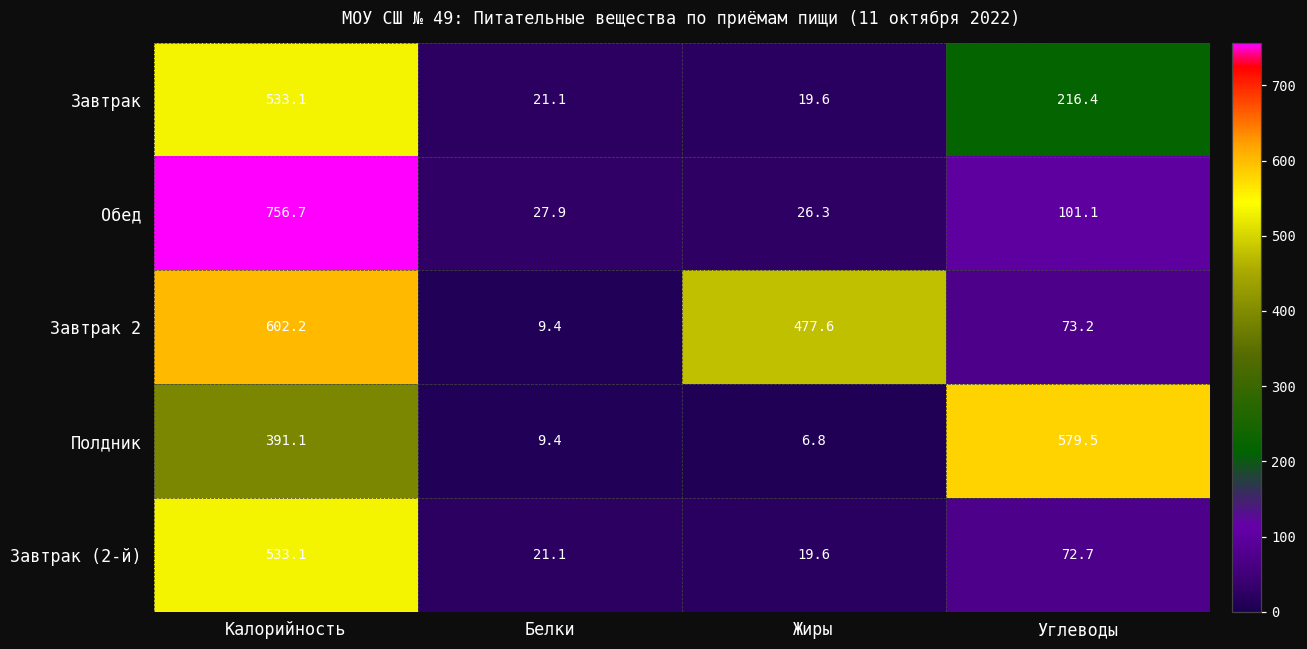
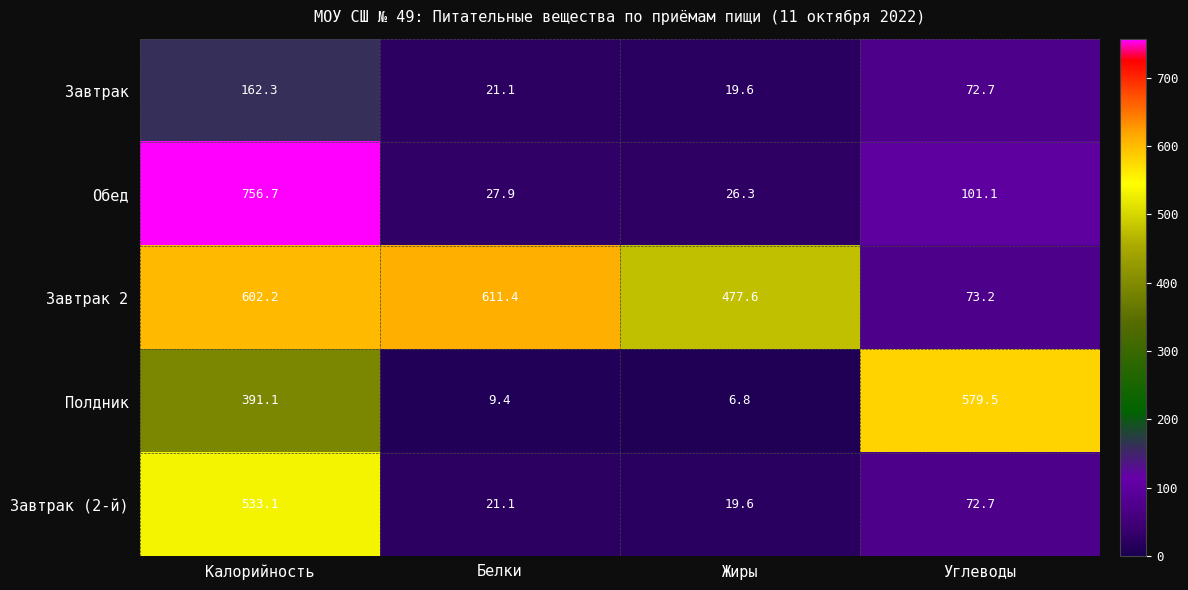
  {
    "Завтрак": {
-     "Калорийность": 533.1,
+     "Калорийность": 162.3,
      "Белки": 21.1,
      "Жиры": 19.6,
-     "Углеводы": 216.4
+     "Углеводы": 72.7
    },
    "Обед": {
      "Калорийность": 756.7,
      "Белки": 27.9,
      "Жиры": 26.3,
      "Углеводы": 101.1
    },
    "Завтрак 2": {
      "Калорийность": 602.2,
-     "Белки": 9.4,
+     "Белки": 611.4,
      "Жиры": 477.6,
      "Углеводы": 73.2
    },
    "Полдник": {
      "Калорийность": 391.1,
      "Белки": 9.4,
      "Жиры": 6.8,
      "Углеводы": 579.5
    },
    "Завтрак (2-й)": {
      "Калорийность": 533.1,
      "Белки": 21.1,
      "Жиры": 19.6,
      "Углеводы": 72.7
    }
  }
